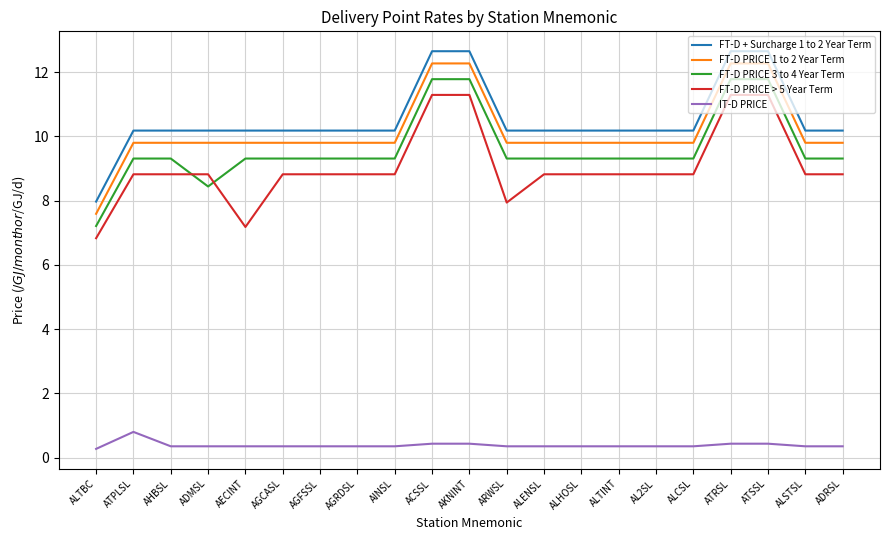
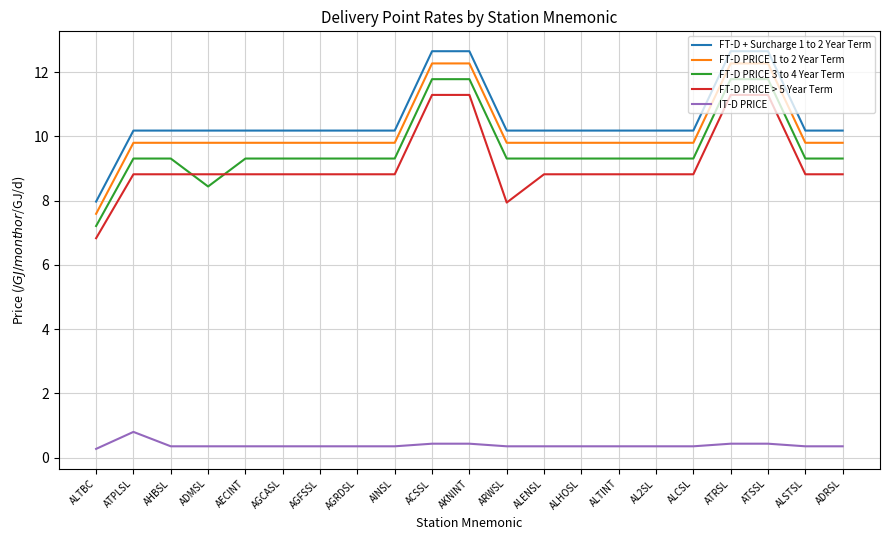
  {
    "FT-D + Surcharge 1 to 2 Year Term": {
      "ALTBC": 8.0,
      "ATPLSL": 10.2,
      "AHBSL": 10.2,
      "ADMSL": 10.2,
      "AECINT": 10.2,
      "AGCASL": 10.2,
      "AGFSSL": 10.2,
      "AGRDSL": 10.2,
      "AINSL": 10.2,
      "ACSSL": 12.7,
      "AKNINT": 12.7,
      "ARWSL": 10.2,
      "ALENSL": 10.2,
      "ALHOSL": 10.2,
      "ALTINT": 10.2,
      "AL2SL": 10.2,
      "ALCSL": 10.2,
      "ALSTSL": 10.2,
      "ADRSL": 10.2
    },
    "FT-D PRICE 1 to 2 Year Term": {
      "ALTBC": 7.6,
      "ATPLSL": 9.8,
      "AHBSL": 9.8,
      "ADMSL": 9.8,
      "AECINT": 9.8,
      "AGCASL": 9.8,
      "AGFSSL": 9.8,
      "AGRDSL": 9.8,
      "AINSL": 9.8,
      "ACSSL": 12.3,
      "AKNINT": 12.3,
      "ARWSL": 9.8,
      "ALENSL": 9.8,
      "ALHOSL": 9.8,
      "ALTINT": 9.8,
      "AL2SL": 9.8,
      "ALCSL": 9.8,
      "ALSTSL": 9.8,
      "ADRSL": 9.8
    },
    "FT-D PRICE 3 to 4 Year Term": {
      "ALTBC": 7.2,
      "ATPLSL": 9.3,
      "AHBSL": 9.3,
      "ADMSL": 8.4,
      "AECINT": 9.3,
      "AGCASL": 9.3,
      "AGFSSL": 9.3,
      "AGRDSL": 9.3,
      "AINSL": 9.3,
      "ACSSL": 11.8,
      "AKNINT": 11.8,
      "ARWSL": 9.3,
      "ALENSL": 9.3,
      "ALHOSL": 9.3,
      "ALTINT": 9.3,
      "AL2SL": 9.3,
      "ALCSL": 9.3,
      "ALSTSL": 9.3,
      "ADRSL": 9.3
    },
    "FT-D PRICE > 5 Year Term": {
      "ALTBC": 6.8,
      "ATPLSL": 8.8,
      "AHBSL": 8.8,
      "ADMSL": 8.8,
-     "AECINT": 7.2,
+     "AECINT": 8.8,
      "AGCASL": 8.8,
      "AGFSSL": 8.8,
      "AGRDSL": 8.8,
      "AINSL": 8.8,
      "ACSSL": 11.3,
      "AKNINT": 11.3,
      "ARWSL": 7.9,
      "ALENSL": 8.8,
      "ALHOSL": 8.8,
      "ALTINT": 8.8,
      "AL2SL": 8.8,
      "ALCSL": 8.8,
      "ALSTSL": 8.8,
      "ADRSL": 8.8
    },
    "IT-D PRICE": {
      "ALTBC": 0.3,
      "ATPLSL": 0.8,
      "AHBSL": 0.4,
      "ADMSL": 0.4,
      "AECINT": 0.4,
      "AGCASL": 0.4,
      "AGFSSL": 0.4,
      "AGRDSL": 0.4,
      "AINSL": 0.4,
      "ACSSL": 0.4,
      "AKNINT": 0.4,
      "ARWSL": 0.4,
      "ALENSL": 0.4,
      "ALHOSL": 0.4,
      "ALTINT": 0.4,
      "AL2SL": 0.4,
      "ALCSL": 0.4,
      "ATRSL": 0.4,
      "ATSSL": 0.4,
      "ALSTSL": 0.4,
      "ADRSL": 0.4
    }
  }
